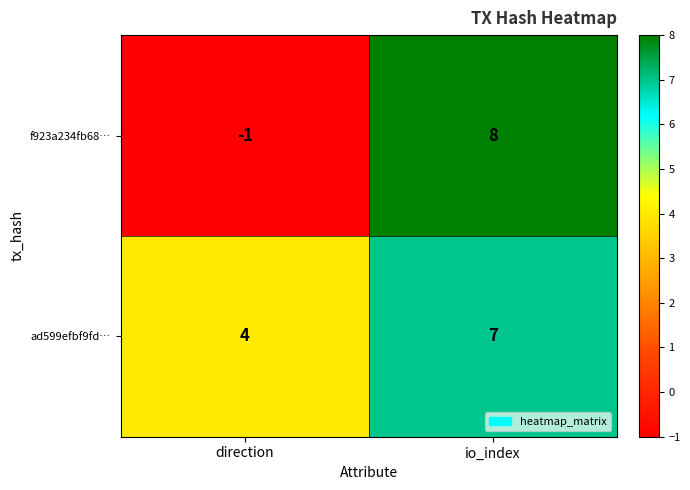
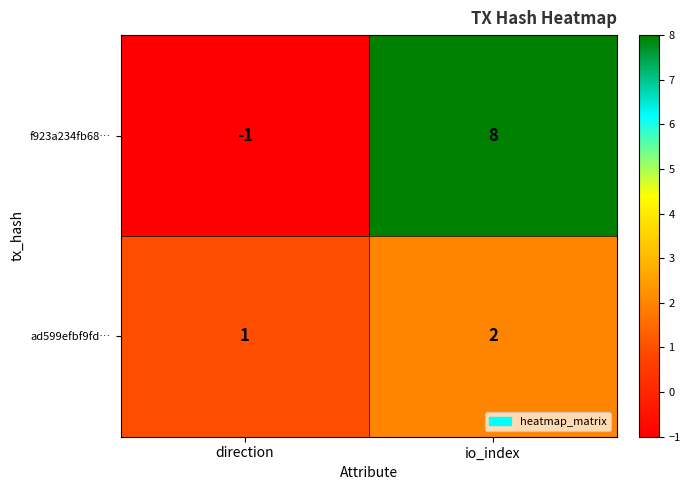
  {
    "f923a234fb68…": {
      "direction": -1,
      "io_index": 8
    },
    "ad599efbf9fd…": {
-     "direction": 4,
-     "io_index": 7
+     "direction": 1,
+     "io_index": 2
    }
  }
